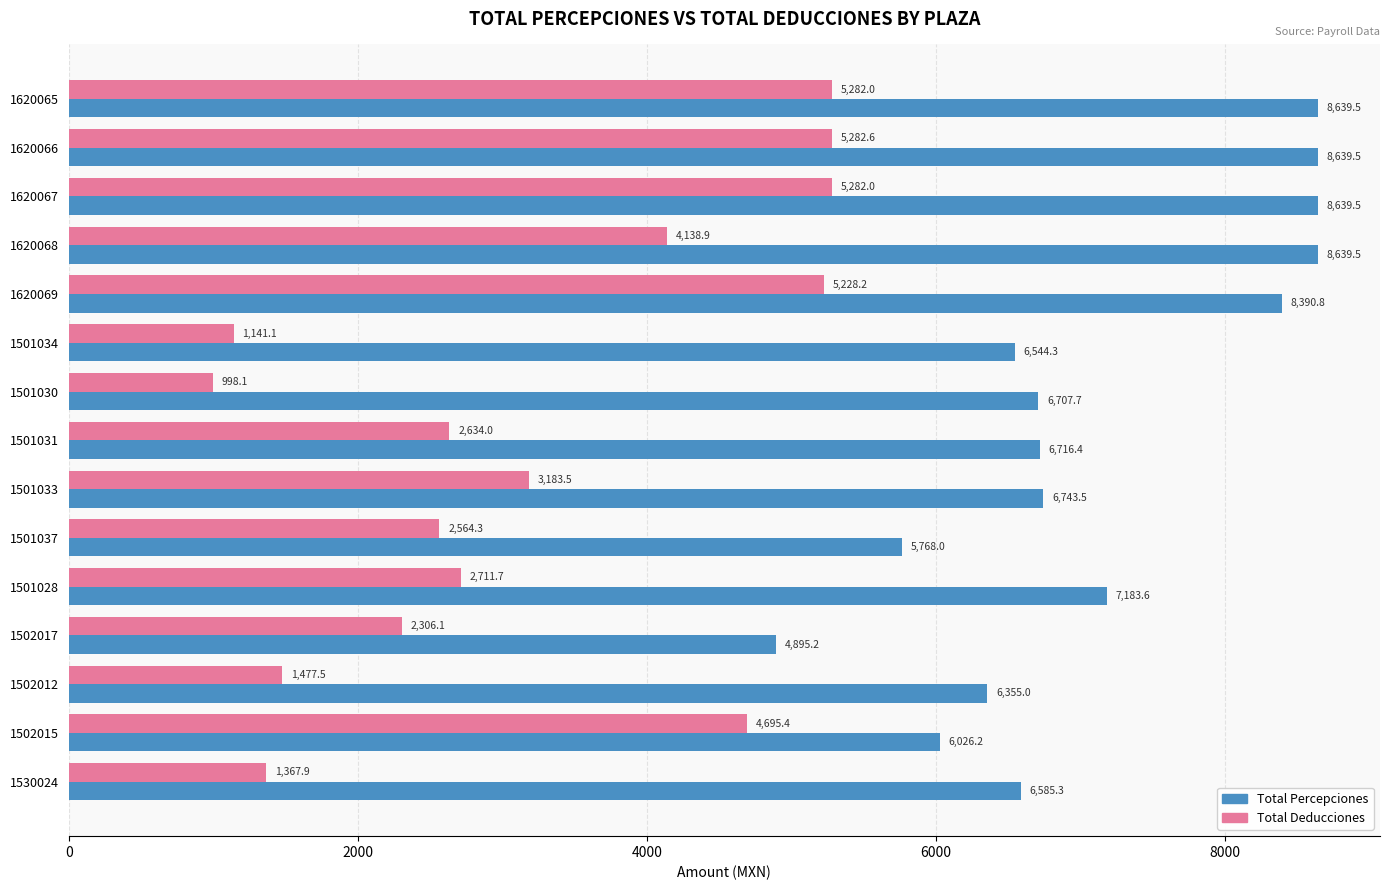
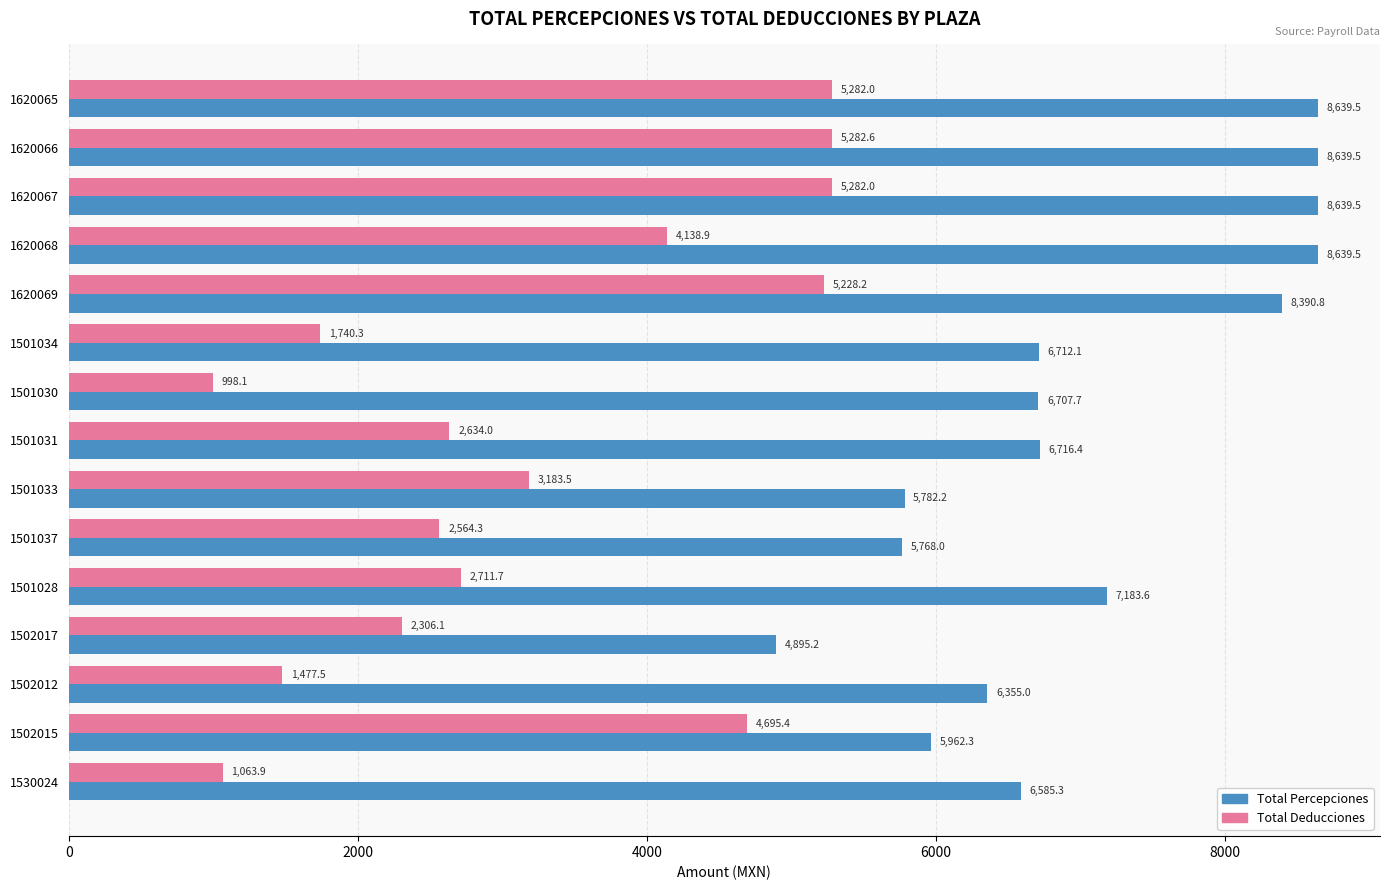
  {
    "Total Percepciones": {
      "1620065": "8,639.5",
      "1620066": "8,639.5",
      "1620067": "8,639.5",
      "1620068": "8,639.5",
      "1620069": "8,390.8",
-     "1501034": "6,544.3",
+     "1501034": "6,712.1",
      "1501030": "6,707.7",
      "1501031": "6,716.4",
-     "1501033": "6,743.5",
+     "1501033": "5,782.2",
      "1501037": "5,768.0",
      "1501028": "7,183.6",
      "1502017": "4,895.2",
      "1502012": "6,355.0",
-     "1502015": "6,026.2",
+     "1502015": "5,962.3",
      "1530024": "6,585.3"
    },
    "Total Deducciones": {
      "1620065": "5,282.0",
      "1620066": "5,282.6",
      "1620067": "5,282.0",
      "1620068": "4,138.9",
      "1620069": "5,228.2",
-     "1501034": "1,141.1",
+     "1501034": "1,740.3",
      "1501030": "998.1",
      "1501031": "2,634.0",
      "1501033": "3,183.5",
      "1501037": "2,564.3",
      "1501028": "2,711.7",
      "1502017": "2,306.1",
      "1502012": "1,477.5",
      "1502015": "4,695.4",
-     "1530024": "1,367.9"
+     "1530024": "1,063.9"
    }
  }
